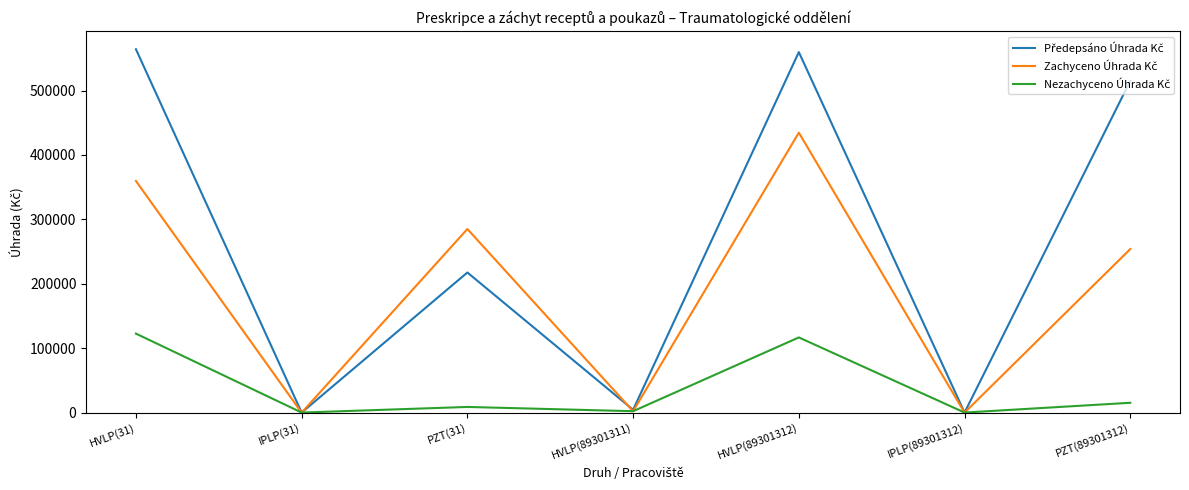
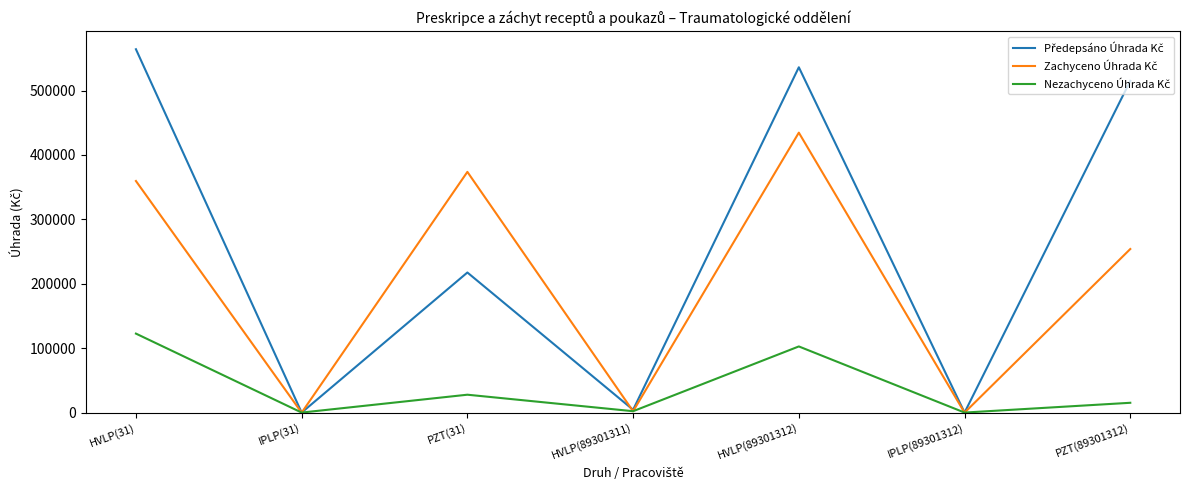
  {
    "Předepsáno Úhrada Kč": {
      "HVLP(31)": 560000,
      "PZT(31)": 220000,
-     "HVLP(89301312)": 560000
+     "HVLP(89301312)": 540000
    },
    "Zachyceno Úhrada Kč": {
      "HVLP(31)": 360000,
-     "PZT(31)": 290000,
+     "PZT(31)": 370000,
      "HVLP(89301312)": 430000,
      "PZT(89301312)": 250000
    },
    "Nezachyceno Úhrada Kč": {
      "HVLP(31)": 120000,
-     "PZT(31)": 10000,
-     "HVLP(89301312)": 120000,
+     "PZT(31)": 30000,
+     "HVLP(89301312)": 100000,
      "PZT(89301312)": 20000
    }
  }
